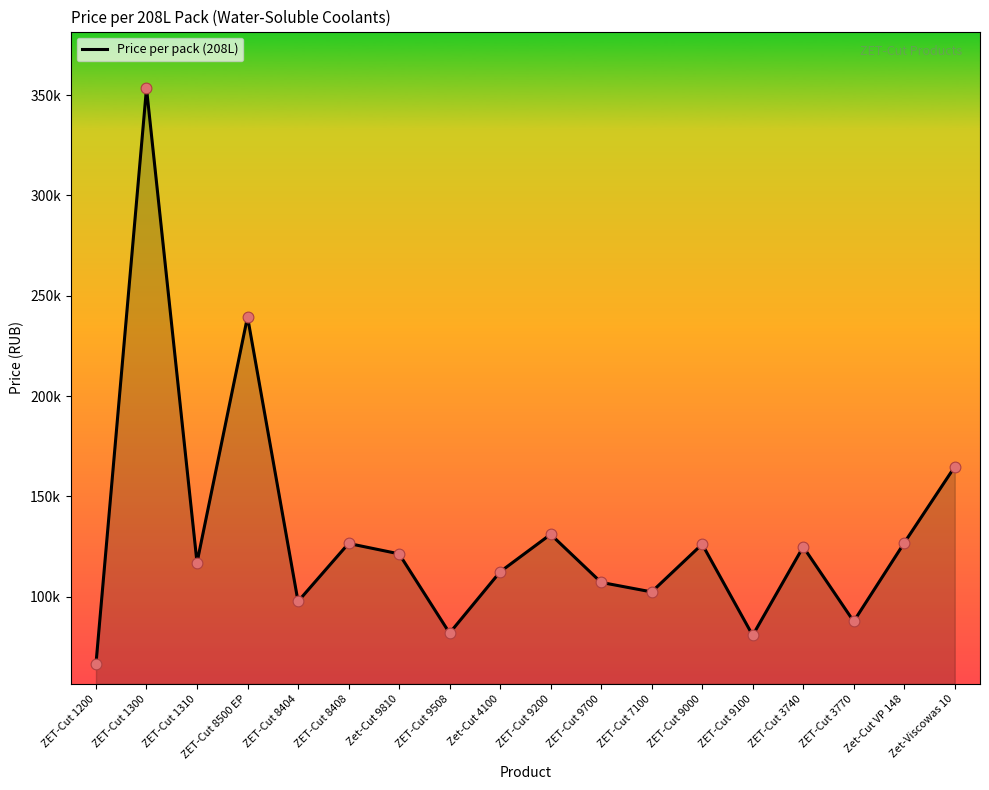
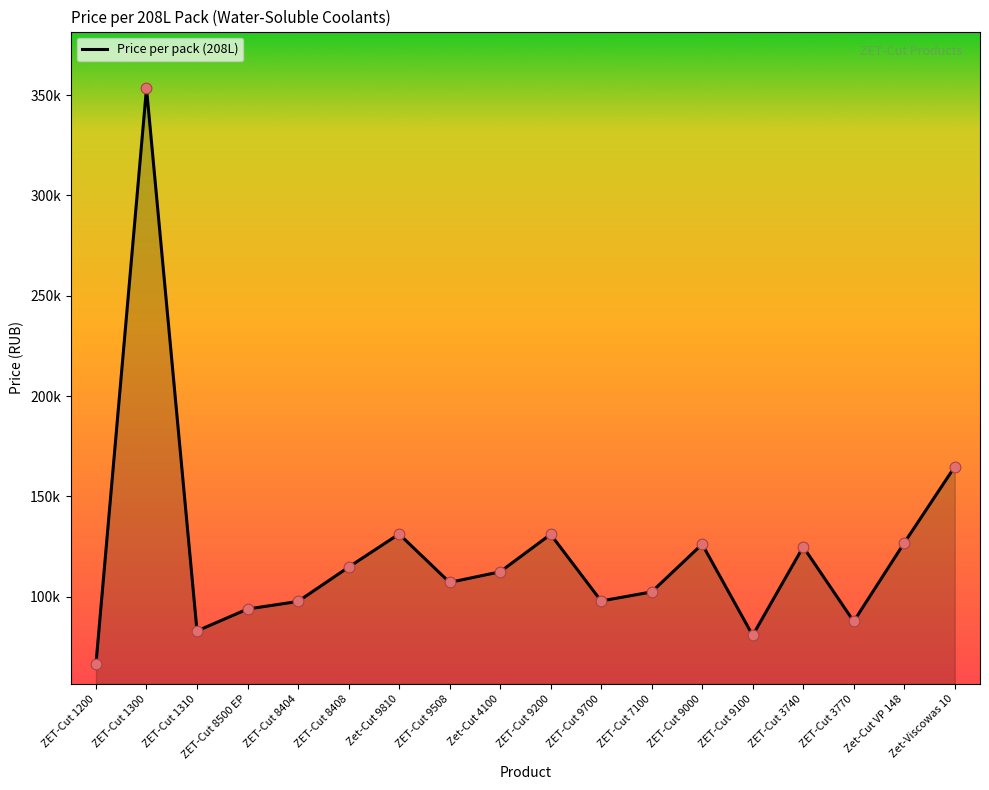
  {
    "ZET-Cut 1200": 67000,
    "ZET-Cut 1300": 353000,
-   "ZET-Cut 1310": 117000,
-   "ZET-Cut 8500 EP": 240000,
+   "ZET-Cut 1310": 83000,
+   "ZET-Cut 8500 EP": 94000,
    "ZET-Cut 8404": 98000,
-   "ZET-Cut 8408": 127000,
-   "Zet-Cut 9810": 121000,
-   "ZET-Cut 9508": 82000,
+   "ZET-Cut 8408": 115000,
+   "Zet-Cut 9810": 131000,
+   "ZET-Cut 9508": 107000,
    "Zet-Cut 4100": 112000,
    "ZET-Cut 9200": 131000,
-   "ZET-Cut 9700": 107000,
+   "ZET-Cut 9700": 98000,
    "ZET-Cut 7100": 102000,
    "ZET-Cut 9000": 126000,
    "ZET-Cut 9100": 81000,
    "ZET-Cut 3740": 125000,
    "ZET-Cut 3770": 88000,
    "Zet-Cut VP 148": 127000,
    "Zet-Viscowas 10": 165000
  }
